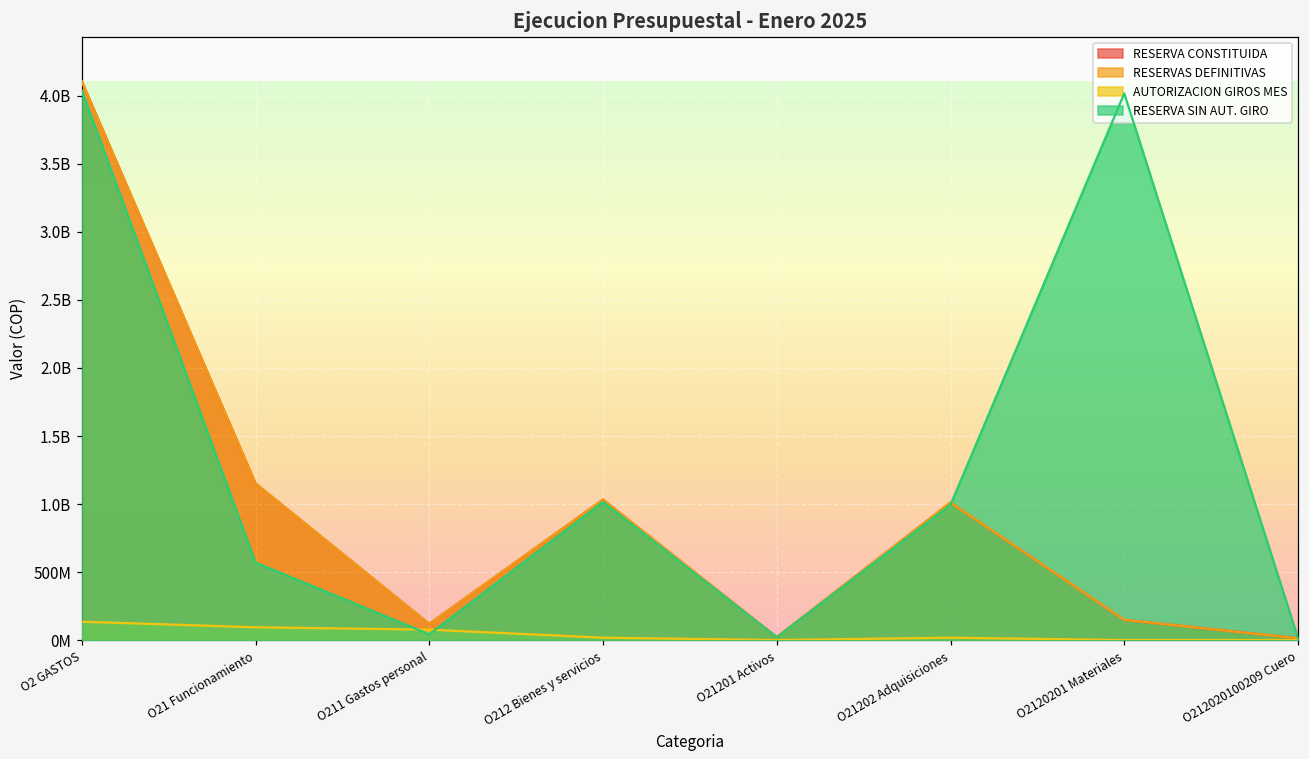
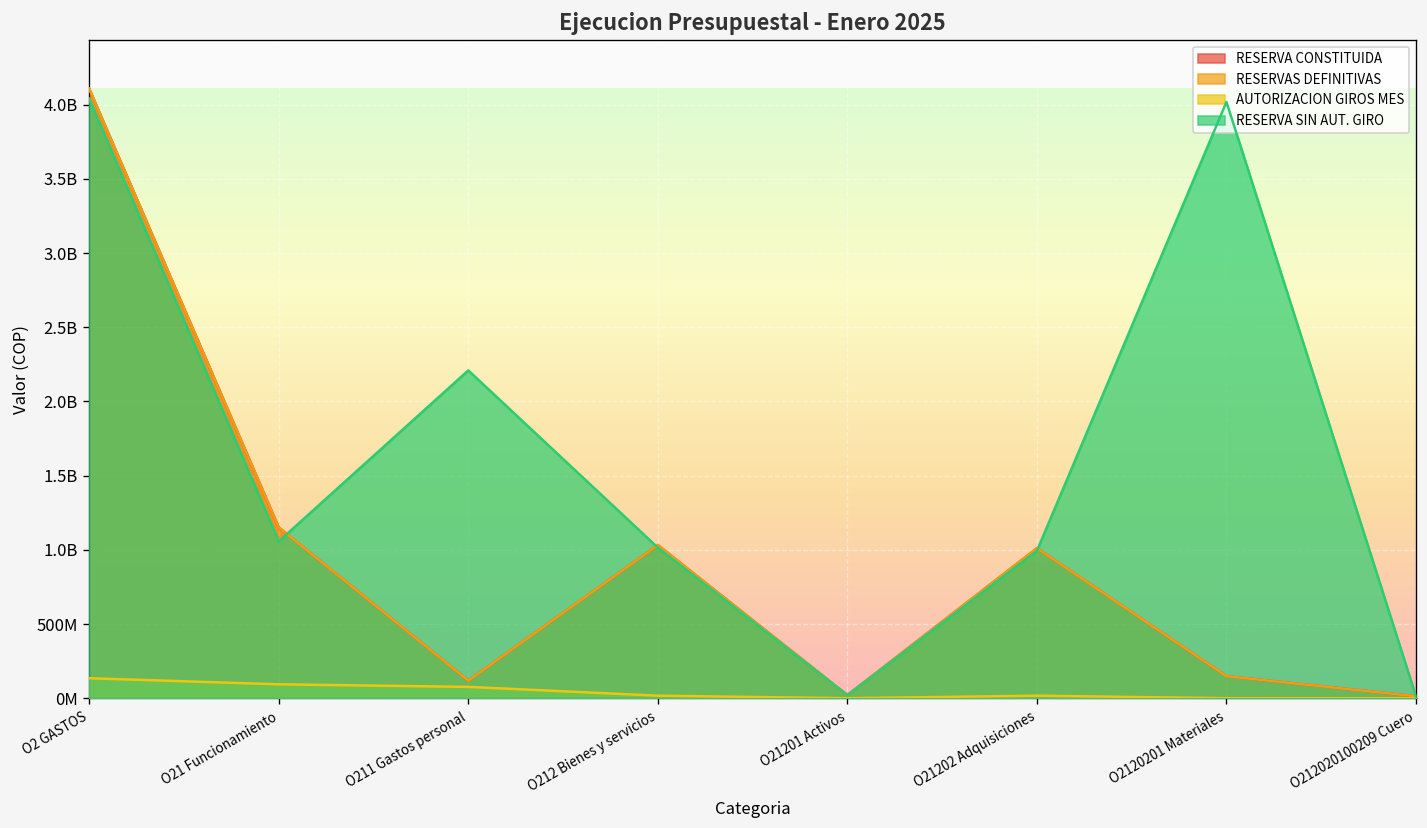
  {
    "RESERVA SIN AUT. GIRO": {
      "O2 GASTOS": 4040000000,
-     "O21 Funcionamiento": 570000000,
-     "O211 Gastos personal": 40000000
+     "O21 Funcionamiento": 1060000000,
+     "O211 Gastos personal": 2210000000
    }
  }
